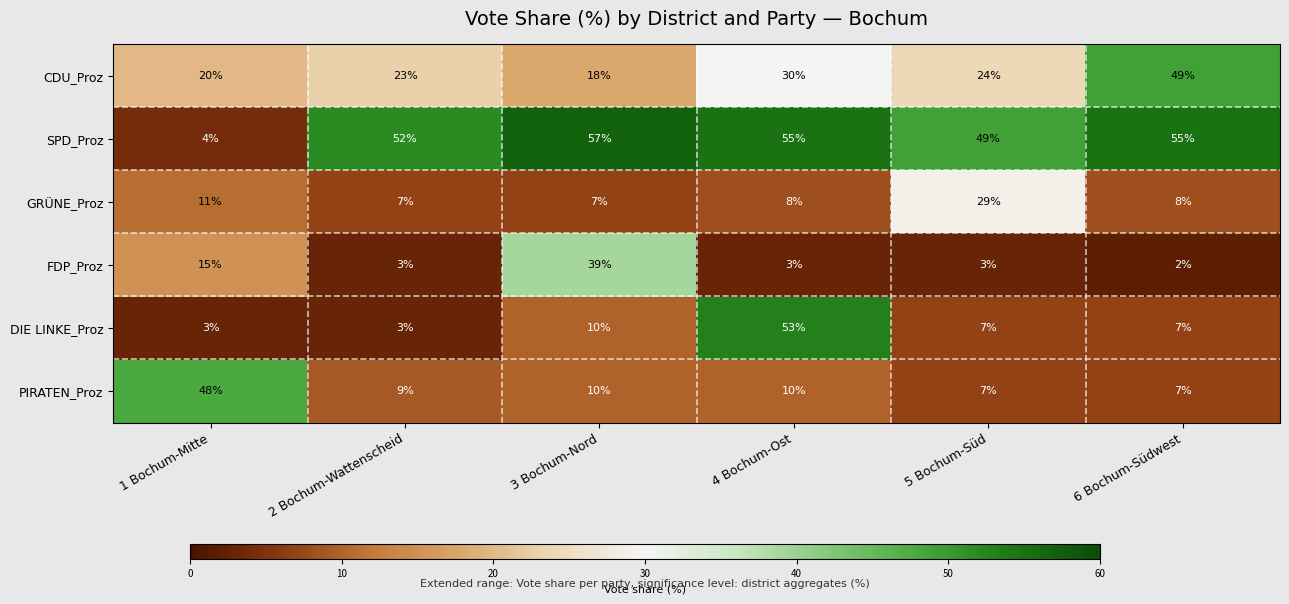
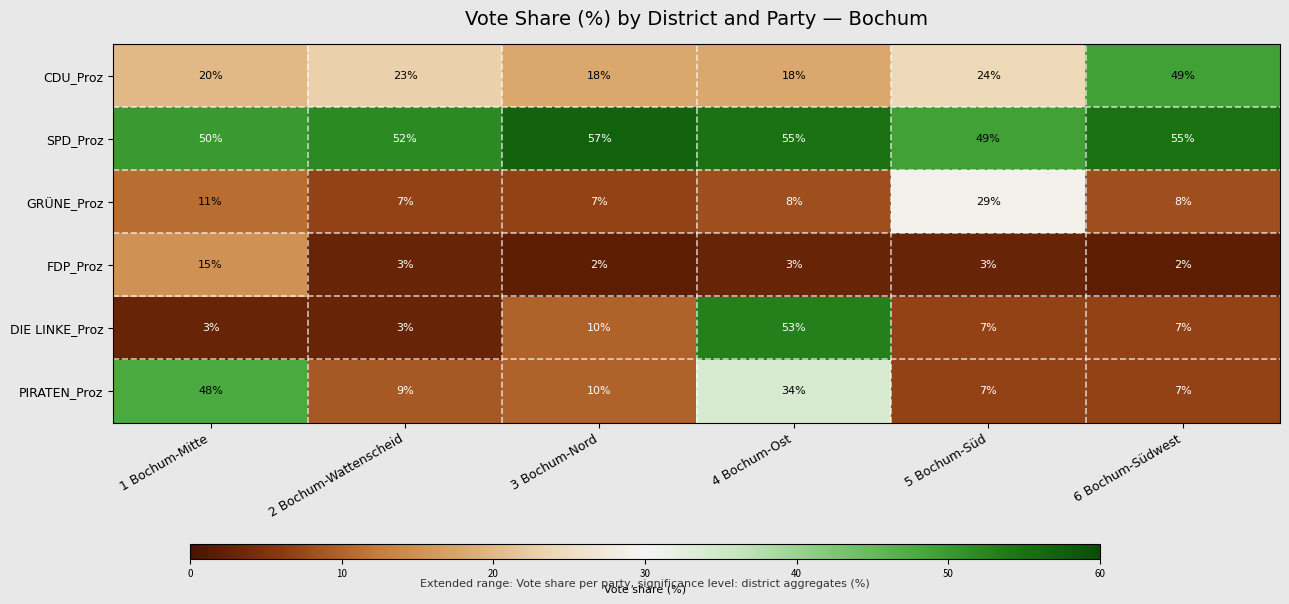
  {
    "CDU_Proz": {
      "1 Bochum-Mitte": "20%",
      "2 Bochum-Wattenscheid": "23%",
      "3 Bochum-Nord": "18%",
-     "4 Bochum-Ost": "30%",
+     "4 Bochum-Ost": "18%",
      "5 Bochum-Süd": "24%",
      "6 Bochum-Südwest": "49%"
    },
    "SPD_Proz": {
-     "1 Bochum-Mitte": "4%",
+     "1 Bochum-Mitte": "50%",
      "2 Bochum-Wattenscheid": "52%",
      "3 Bochum-Nord": "57%",
      "4 Bochum-Ost": "55%",
      "5 Bochum-Süd": "49%",
      "6 Bochum-Südwest": "55%"
    },
    "GRÜNE_Proz": {
      "1 Bochum-Mitte": "11%",
      "2 Bochum-Wattenscheid": "7%",
      "3 Bochum-Nord": "7%",
      "4 Bochum-Ost": "8%",
      "5 Bochum-Süd": "29%",
      "6 Bochum-Südwest": "8%"
    },
    "FDP_Proz": {
      "1 Bochum-Mitte": "15%",
      "2 Bochum-Wattenscheid": "3%",
-     "3 Bochum-Nord": "39%",
+     "3 Bochum-Nord": "2%",
      "4 Bochum-Ost": "3%",
      "5 Bochum-Süd": "3%",
      "6 Bochum-Südwest": "2%"
    },
    "DIE LINKE_Proz": {
      "1 Bochum-Mitte": "3%",
      "2 Bochum-Wattenscheid": "3%",
      "3 Bochum-Nord": "10%",
      "4 Bochum-Ost": "53%",
      "5 Bochum-Süd": "7%",
      "6 Bochum-Südwest": "7%"
    },
    "PIRATEN_Proz": {
      "1 Bochum-Mitte": "48%",
      "2 Bochum-Wattenscheid": "9%",
      "3 Bochum-Nord": "10%",
-     "4 Bochum-Ost": "10%",
+     "4 Bochum-Ost": "34%",
      "5 Bochum-Süd": "7%",
      "6 Bochum-Südwest": "7%"
    }
  }
